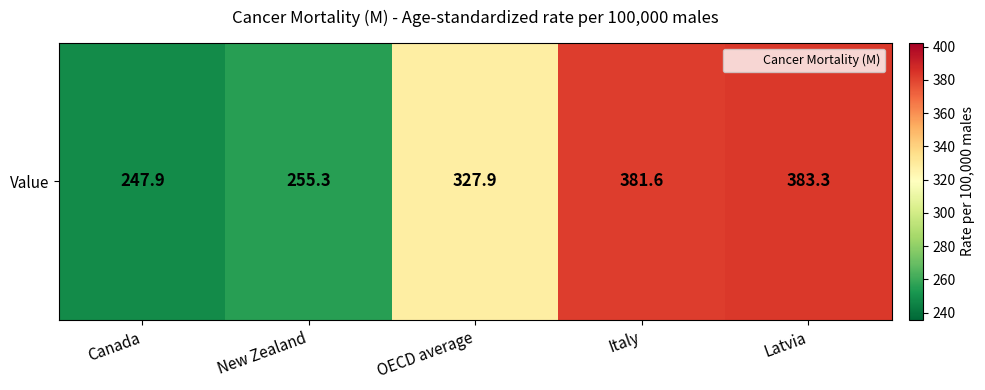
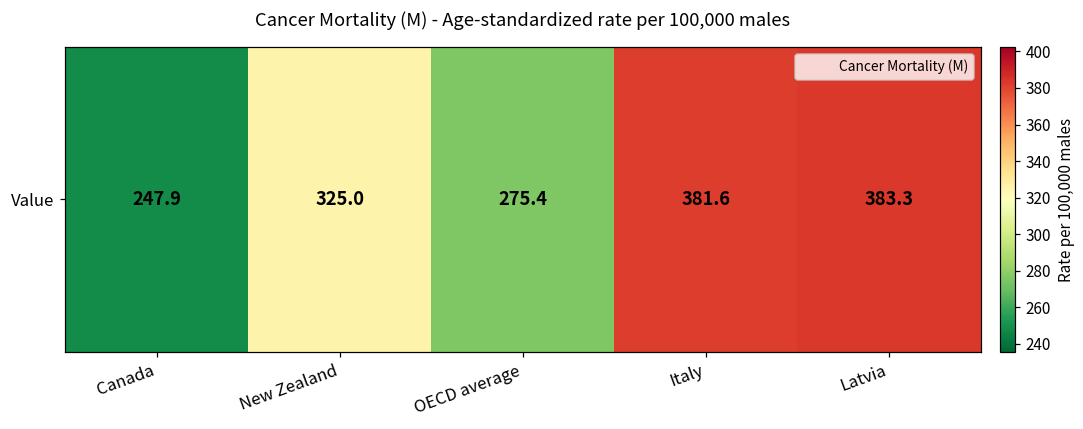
  {
    "Value": {
      "Canada": 247.9,
-     "New Zealand": 255.3,
-     "OECD average": 327.9,
+     "New Zealand": 325.0,
+     "OECD average": 275.4,
      "Italy": 381.6,
      "Latvia": 383.3
    }
  }
